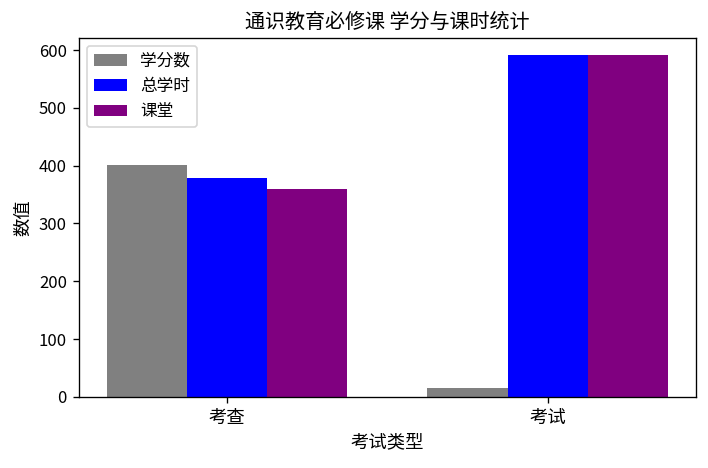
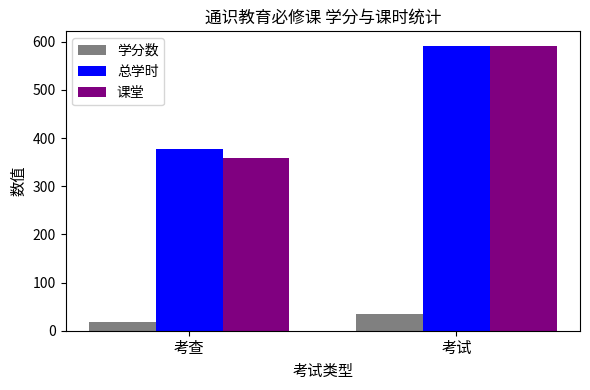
  {
    "学分数": {
-     "考查": 400,
-     "考试": 20
+     "考查": 20,
+     "考试": 40
    },
    "总学时": {
      "考查": 380,
      "考试": 590
    },
    "课堂": {
      "考查": 360,
      "考试": 590
    }
  }
